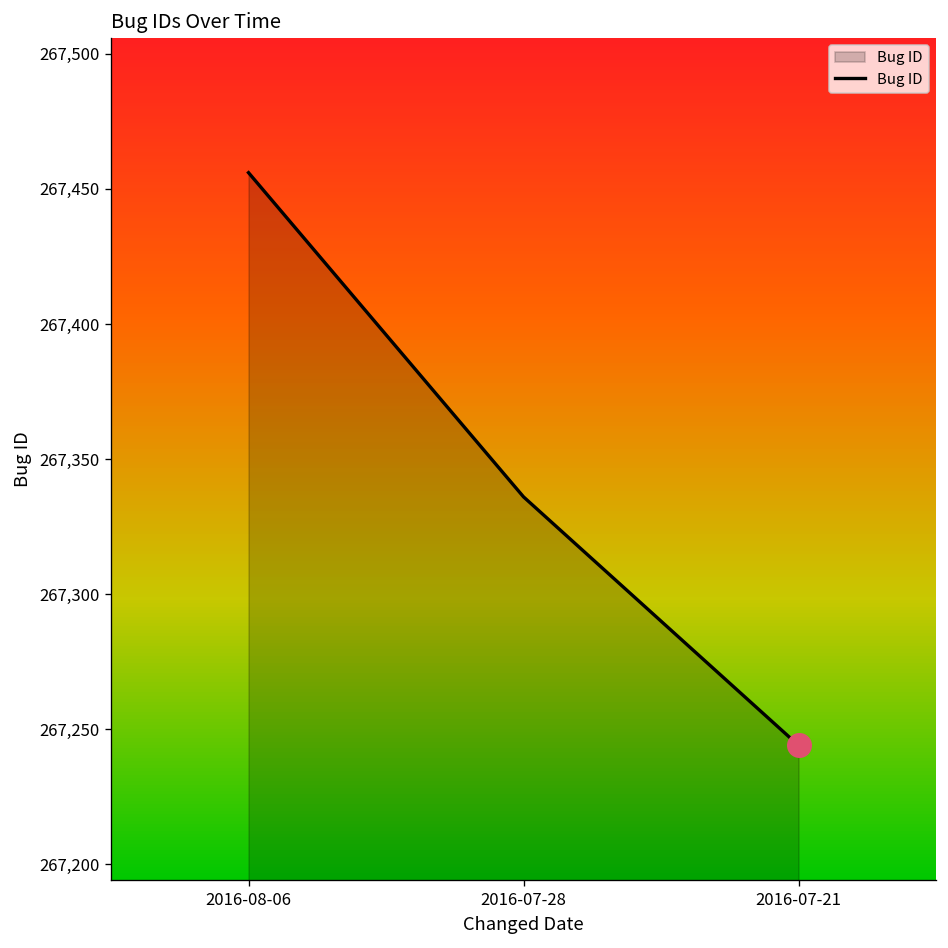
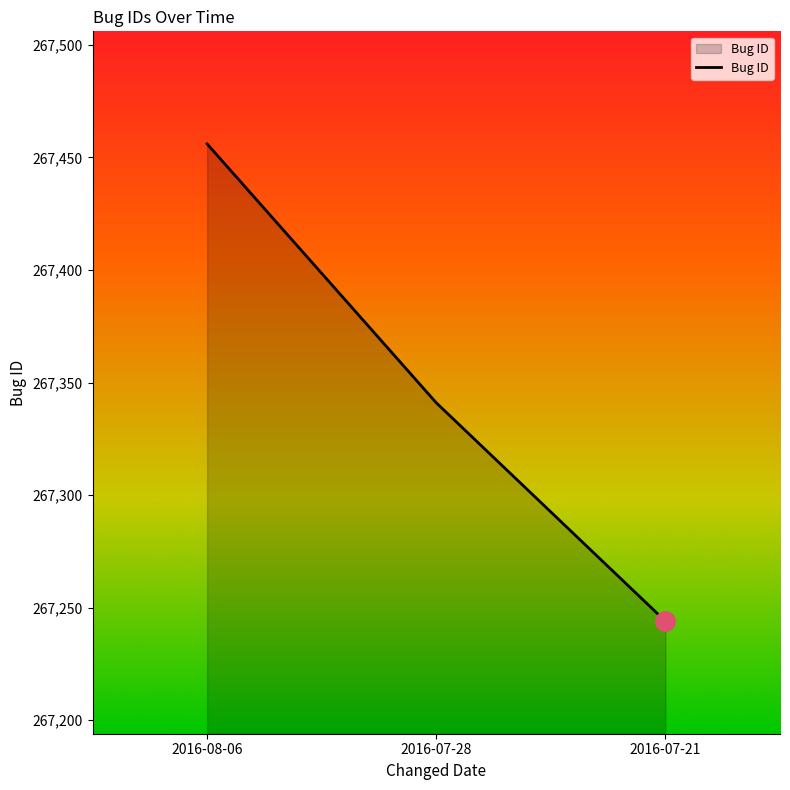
  {
    "Bug ID": {
      "2016-08-06": "267,456",
-     "2016-07-28": "267,336"
+     "2016-07-28": "267,341"
    }
  }
